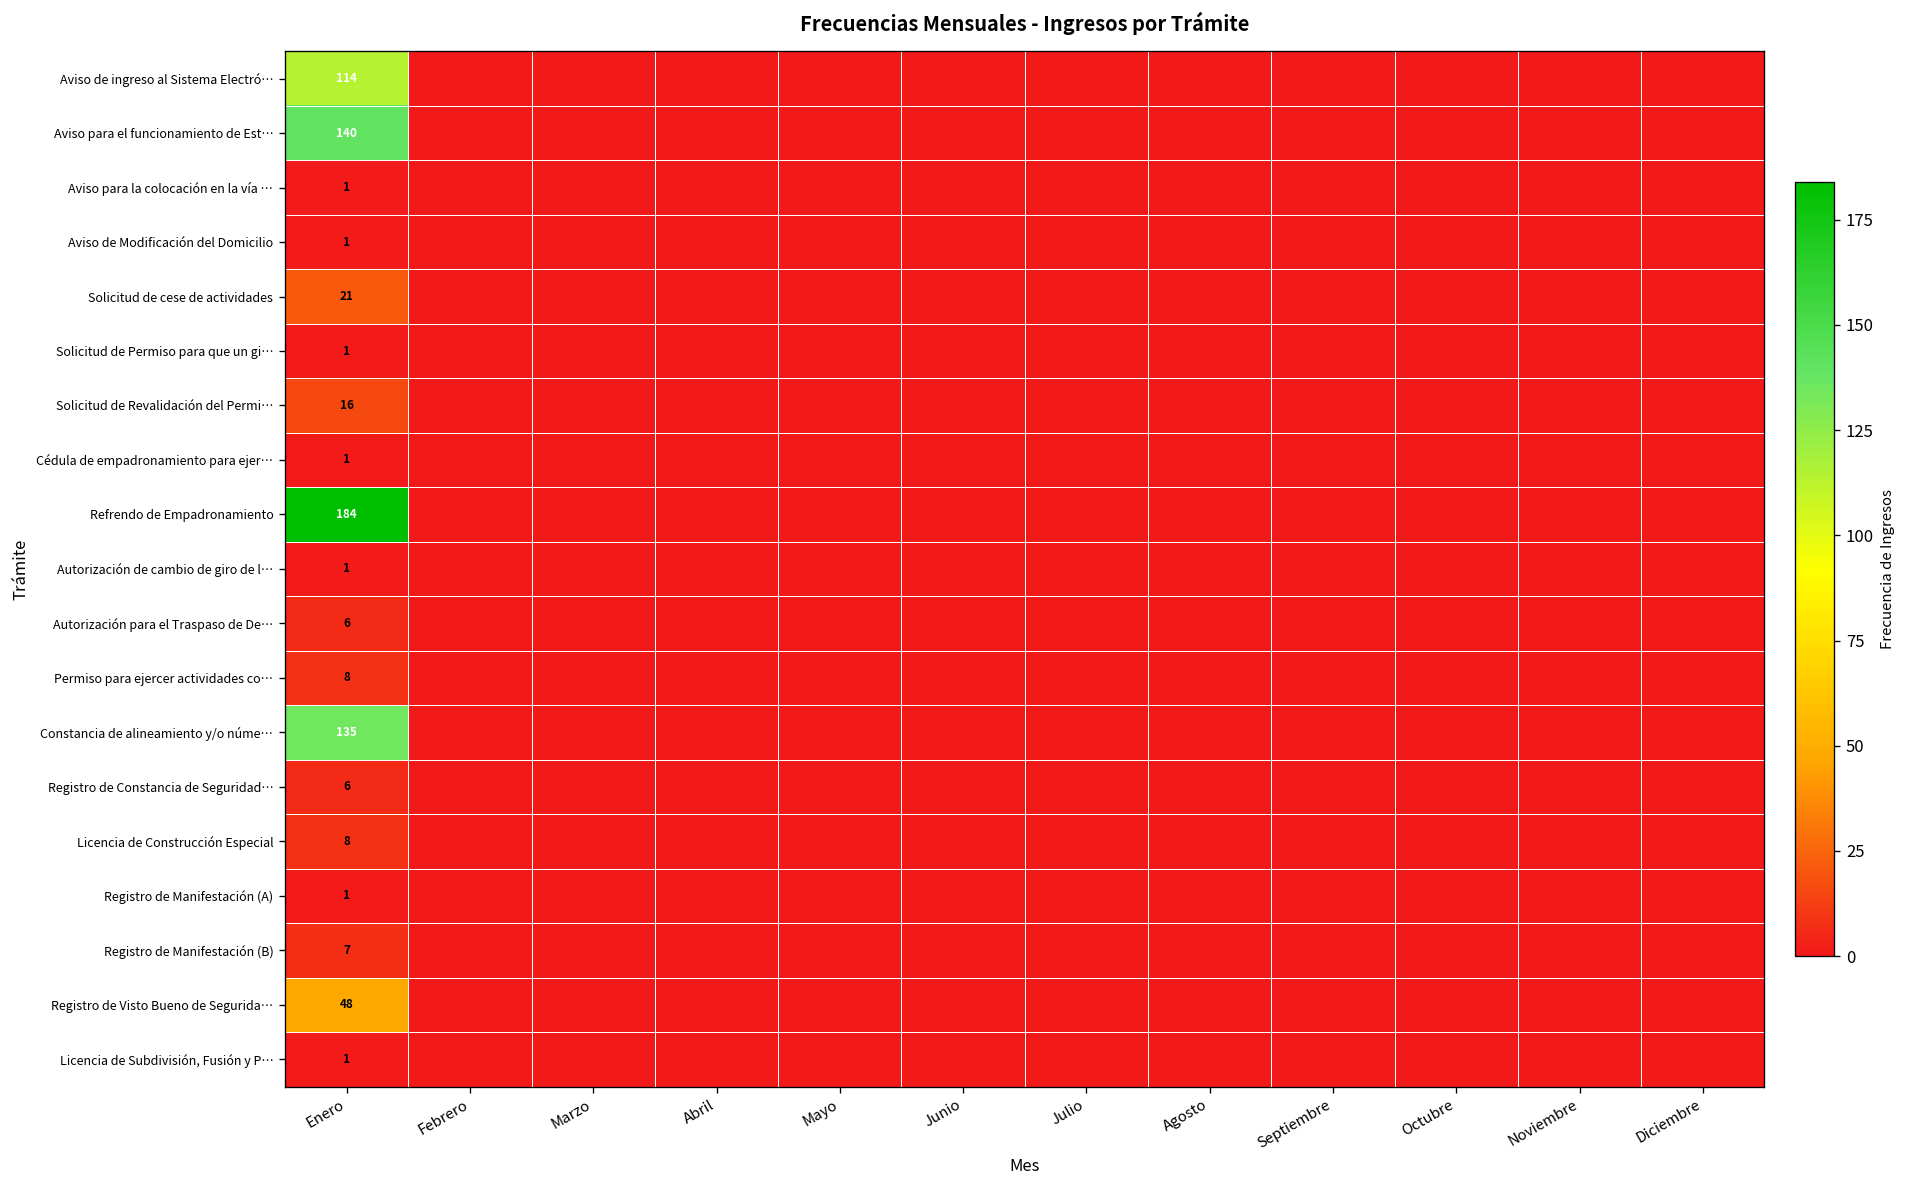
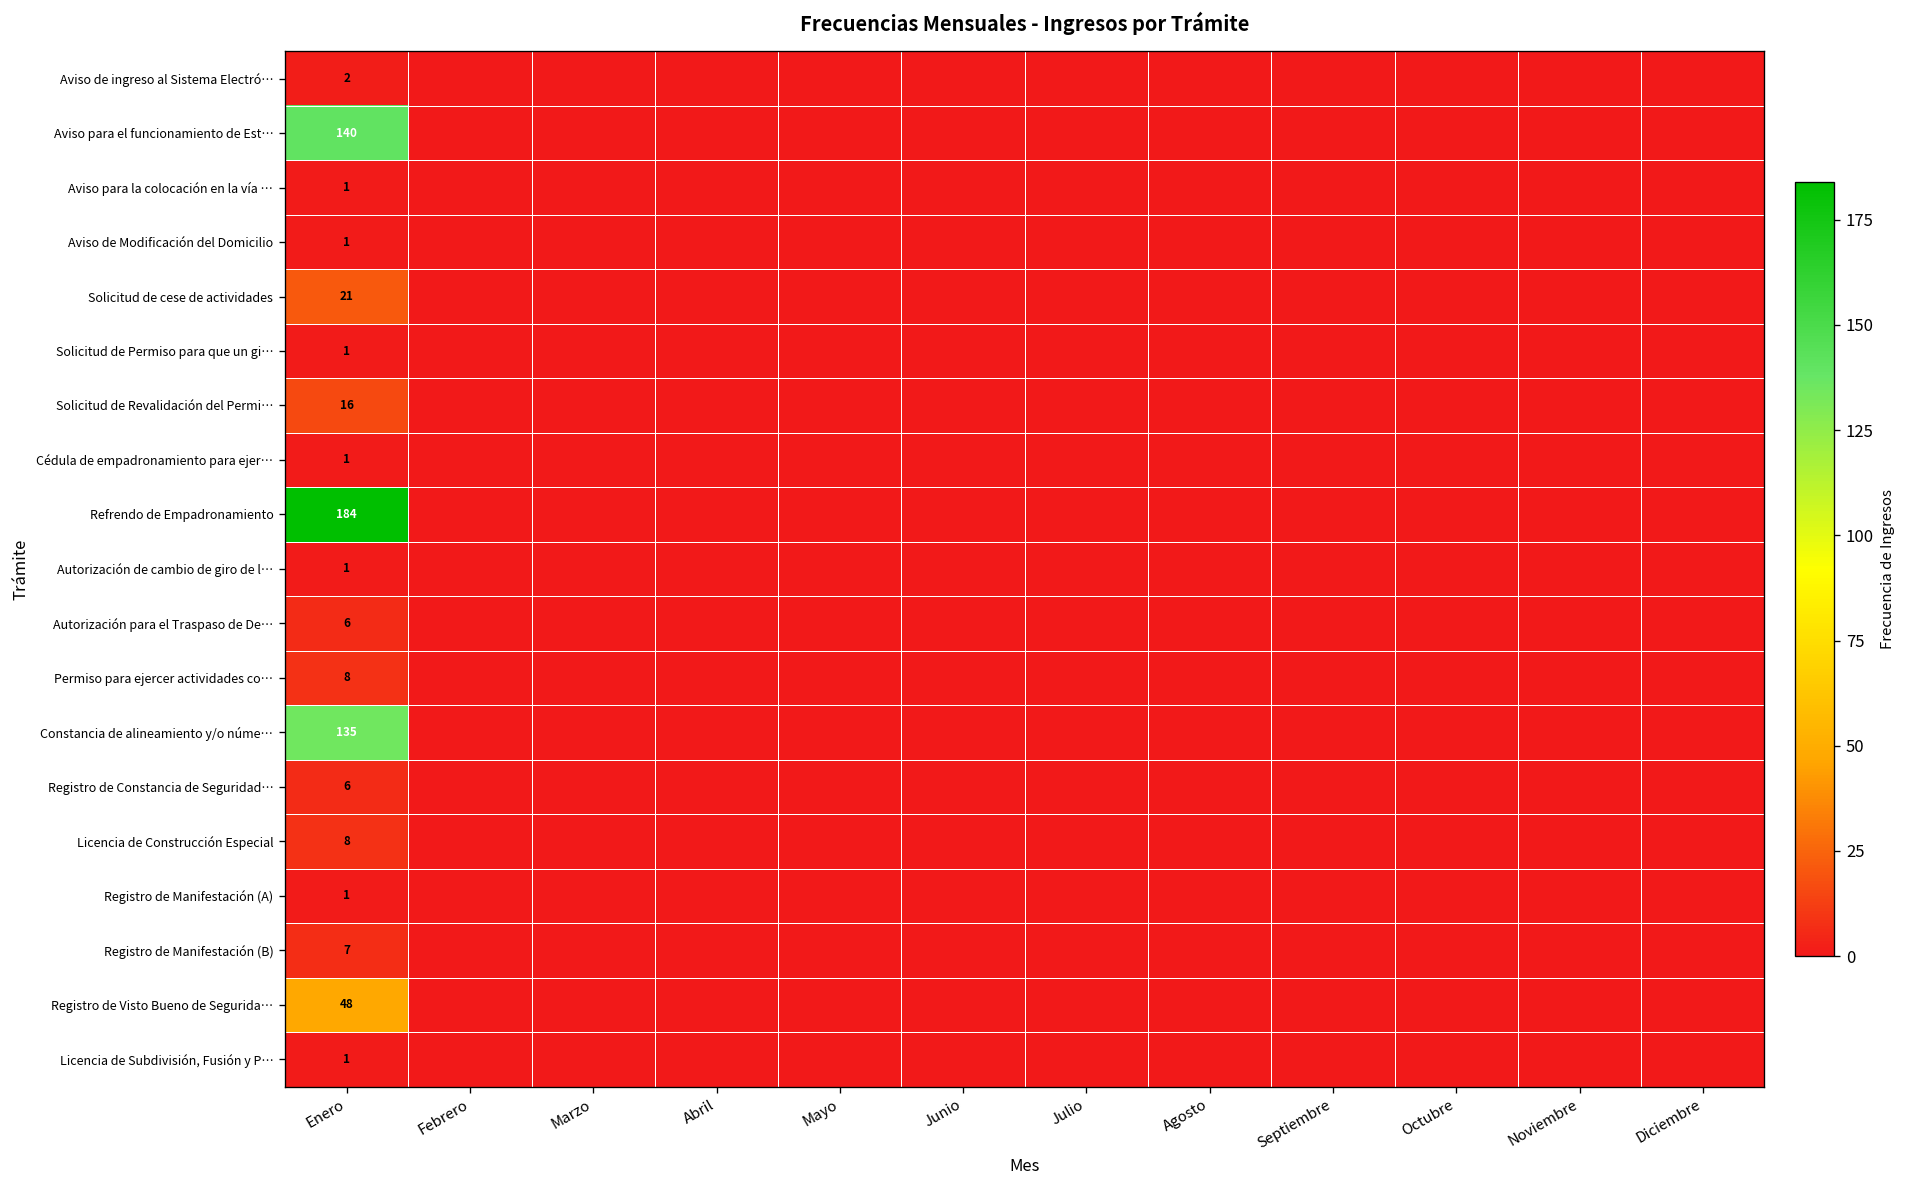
  {
    "Aviso de ingreso al Sistema Electró…": {
-     "Enero": 114
+     "Enero": 2
    },
    "Aviso para el funcionamiento de Est…": {
      "Enero": 140
    },
    "Aviso para la colocación en la vía …": {
      "Enero": 1
    },
    "Aviso de Modificación del Domicilio": {
      "Enero": 1
    },
    "Solicitud de cese de actividades": {
      "Enero": 21
    },
    "Solicitud de Permiso para que un gi…": {
      "Enero": 1
    },
    "Solicitud de Revalidación del Permi…": {
      "Enero": 16
    },
    "Cédula de empadronamiento para ejer…": {
      "Enero": 1
    },
    "Refrendo de Empadronamiento": {
      "Enero": 184
    },
    "Autorización de cambio de giro de l…": {
      "Enero": 1
    },
    "Autorización para el Traspaso de De…": {
      "Enero": 6
    },
    "Permiso para ejercer actividades co…": {
      "Enero": 8
    },
    "Constancia de alineamiento y/o núme…": {
      "Enero": 135
    },
    "Registro de Constancia de Seguridad…": {
      "Enero": 6
    },
    "Licencia de Construcción Especial": {
      "Enero": 8
    },
    "Registro de Manifestación (A)": {
      "Enero": 1
    },
    "Registro de Manifestación (B)": {
      "Enero": 7
    },
    "Registro de Visto Bueno de Segurida…": {
      "Enero": 48
    },
    "Licencia de Subdivisión, Fusión y P…": {
      "Enero": 1
    }
  }
